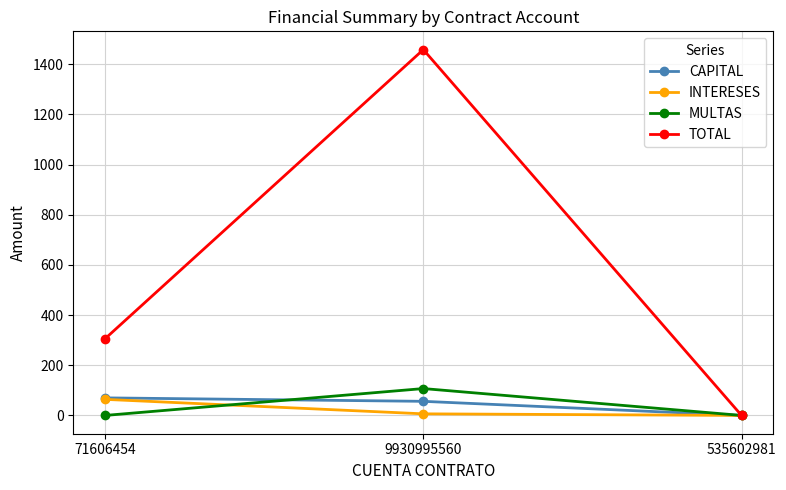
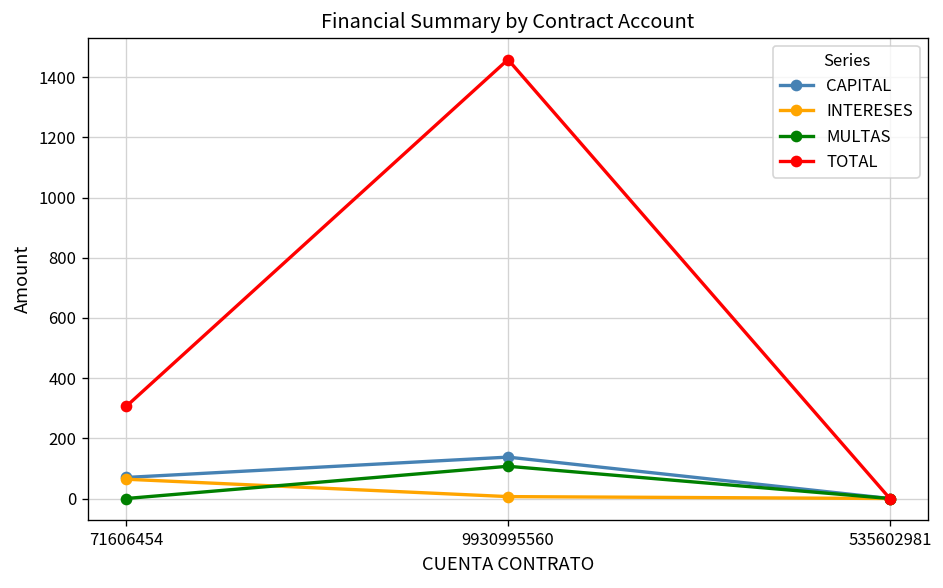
  {
    "CAPITAL": {
-     "9930995560": 60
+     "9930995560": 140
    },
    "INTERESES": {
      "9930995560": 10
    },
    "MULTAS": {
      "71606454": 0,
      "9930995560": 110
    },
    "TOTAL": {
      "71606454": 310,
      "9930995560": 1460
    }
  }
